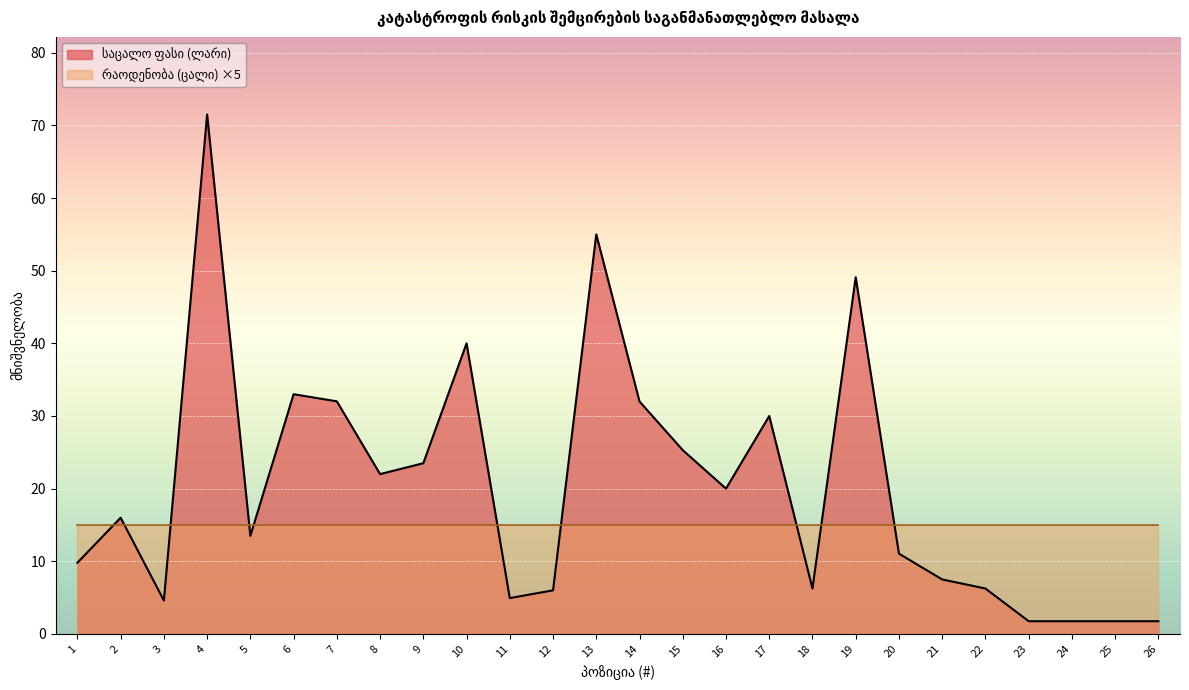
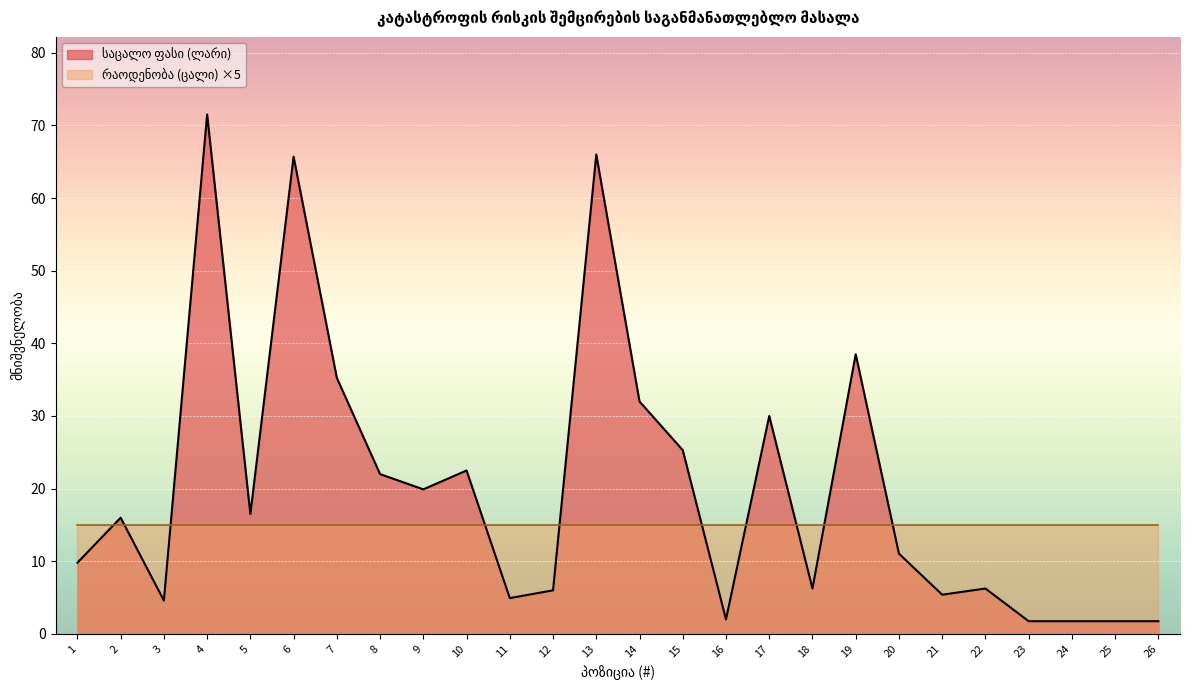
  {
    "საცალო ფასი (ლარი)": {
      "1": 10,
      "2": 16,
      "3": 5,
      "4": 72,
-     "5": 14,
-     "6": 33,
-     "7": 32,
+     "5": 17,
+     "6": 66,
+     "7": 35,
      "8": 22,
-     "9": 24,
-     "10": 40,
+     "9": 20,
+     "10": 23,
      "11": 5,
      "12": 6,
-     "13": 55,
+     "13": 66,
      "14": 32,
      "15": 25,
-     "16": 20,
+     "16": 2,
      "17": 30,
      "18": 6,
-     "19": 49,
+     "19": 39,
      "20": 11,
-     "21": 8,
+     "21": 5,
      "22": 6,
      "23": 2,
      "24": 2,
      "25": 2,
      "26": 2
    },
    "რაოდენობა (ცალი) ×5": {
      "1": 15,
      "2": 15,
      "3": 15,
      "4": 15,
      "5": 15,
      "6": 15,
      "7": 15,
      "8": 15,
      "9": 15,
      "10": 15,
      "11": 15,
      "12": 15,
      "13": 15,
      "14": 15,
      "15": 15,
      "16": 15,
      "17": 15,
      "18": 15,
      "19": 15,
      "20": 15,
      "21": 15,
      "22": 15,
      "23": 15,
      "24": 15,
      "25": 15,
      "26": 15
    }
  }
